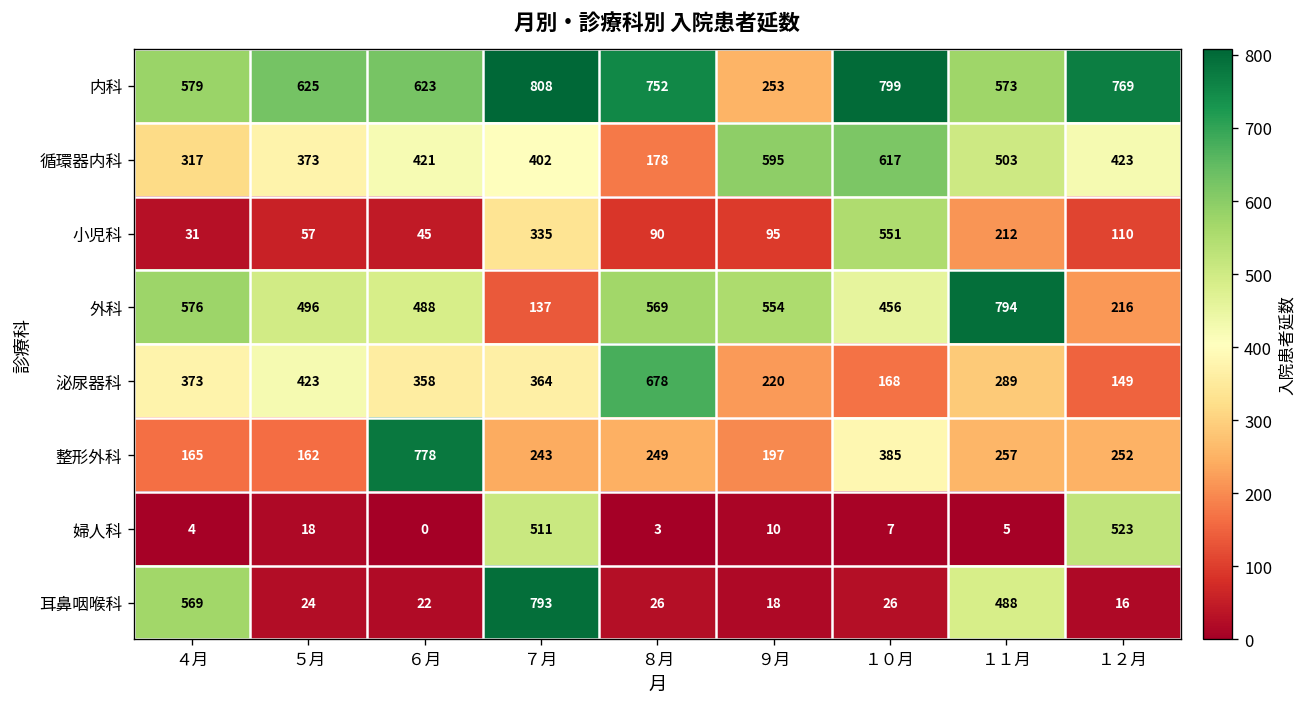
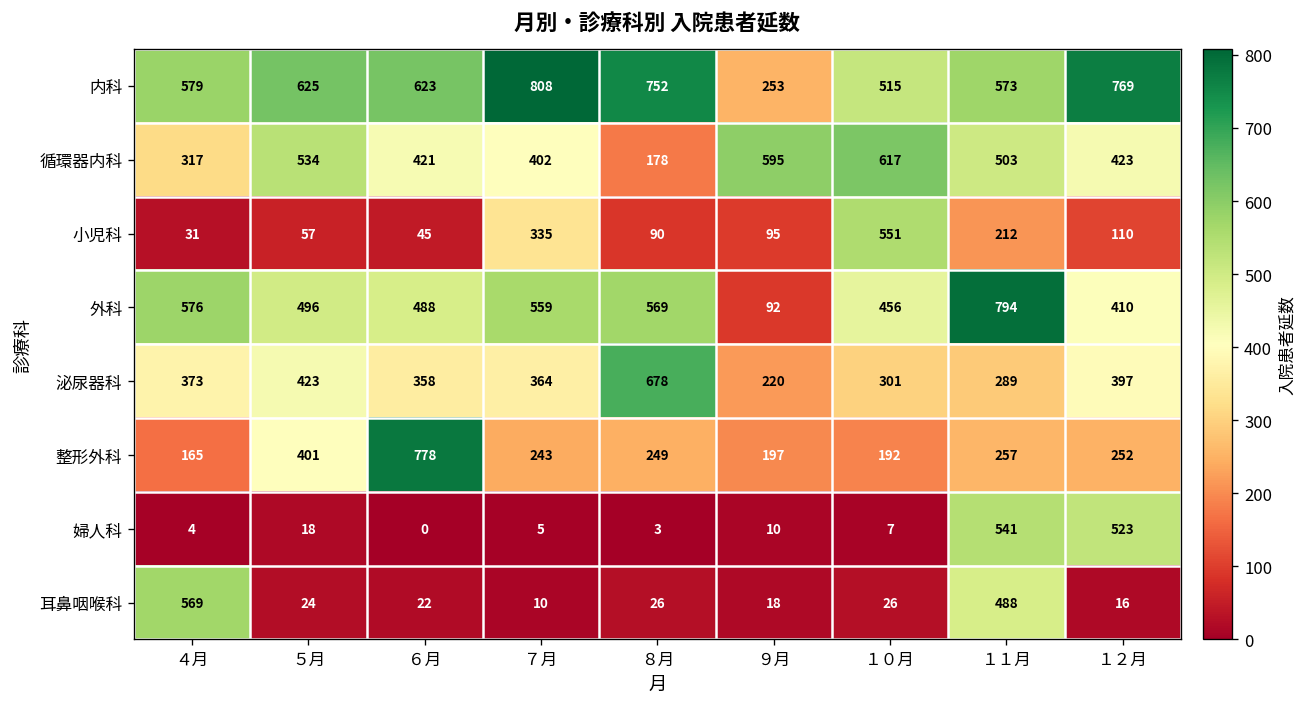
  {
    "内科": {
      "４月": 579,
      "５月": 625,
      "６月": 623,
      "７月": 808,
      "８月": 752,
      "９月": 253,
-     "１０月": 799,
+     "１０月": 515,
      "１１月": 573,
      "１２月": 769
    },
    "循環器内科": {
      "４月": 317,
-     "５月": 373,
+     "５月": 534,
      "６月": 421,
      "７月": 402,
      "８月": 178,
      "９月": 595,
      "１０月": 617,
      "１１月": 503,
      "１２月": 423
    },
    "小児科": {
      "４月": 31,
      "５月": 57,
      "６月": 45,
      "７月": 335,
      "８月": 90,
      "９月": 95,
      "１０月": 551,
      "１１月": 212,
      "１２月": 110
    },
    "外科": {
      "４月": 576,
      "５月": 496,
      "６月": 488,
-     "７月": 137,
+     "７月": 559,
      "８月": 569,
-     "９月": 554,
+     "９月": 92,
      "１０月": 456,
      "１１月": 794,
-     "１２月": 216
+     "１２月": 410
    },
    "泌尿器科": {
      "４月": 373,
      "５月": 423,
      "６月": 358,
      "７月": 364,
      "８月": 678,
      "９月": 220,
-     "１０月": 168,
+     "１０月": 301,
      "１１月": 289,
-     "１２月": 149
+     "１２月": 397
    },
    "整形外科": {
      "４月": 165,
-     "５月": 162,
+     "５月": 401,
      "６月": 778,
      "７月": 243,
      "８月": 249,
      "９月": 197,
-     "１０月": 385,
+     "１０月": 192,
      "１１月": 257,
      "１２月": 252
    },
    "婦人科": {
      "４月": 4,
      "５月": 18,
      "６月": 0,
-     "７月": 511,
+     "７月": 5,
      "８月": 3,
      "９月": 10,
      "１０月": 7,
-     "１１月": 5,
+     "１１月": 541,
      "１２月": 523
    },
    "耳鼻咽喉科": {
      "４月": 569,
      "５月": 24,
      "６月": 22,
-     "７月": 793,
+     "７月": 10,
      "８月": 26,
      "９月": 18,
      "１０月": 26,
      "１１月": 488,
      "１２月": 16
    }
  }
